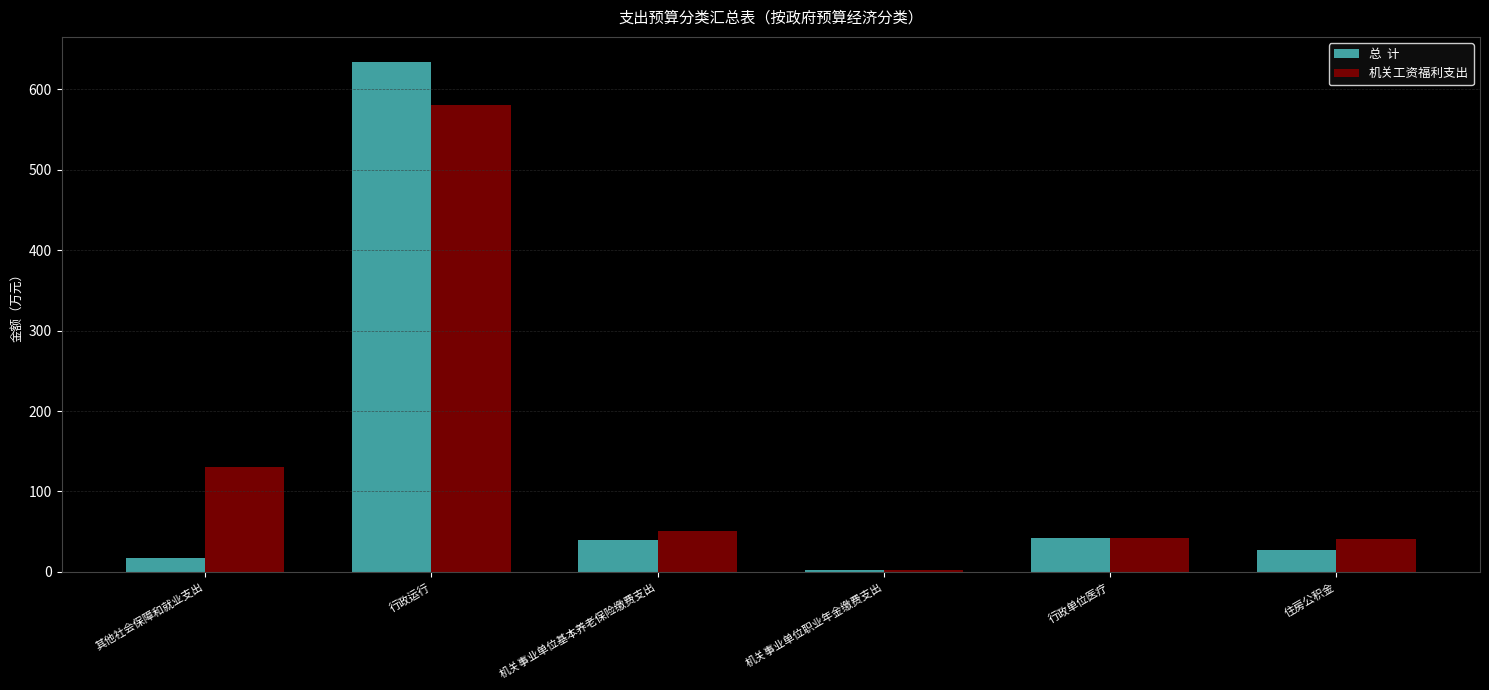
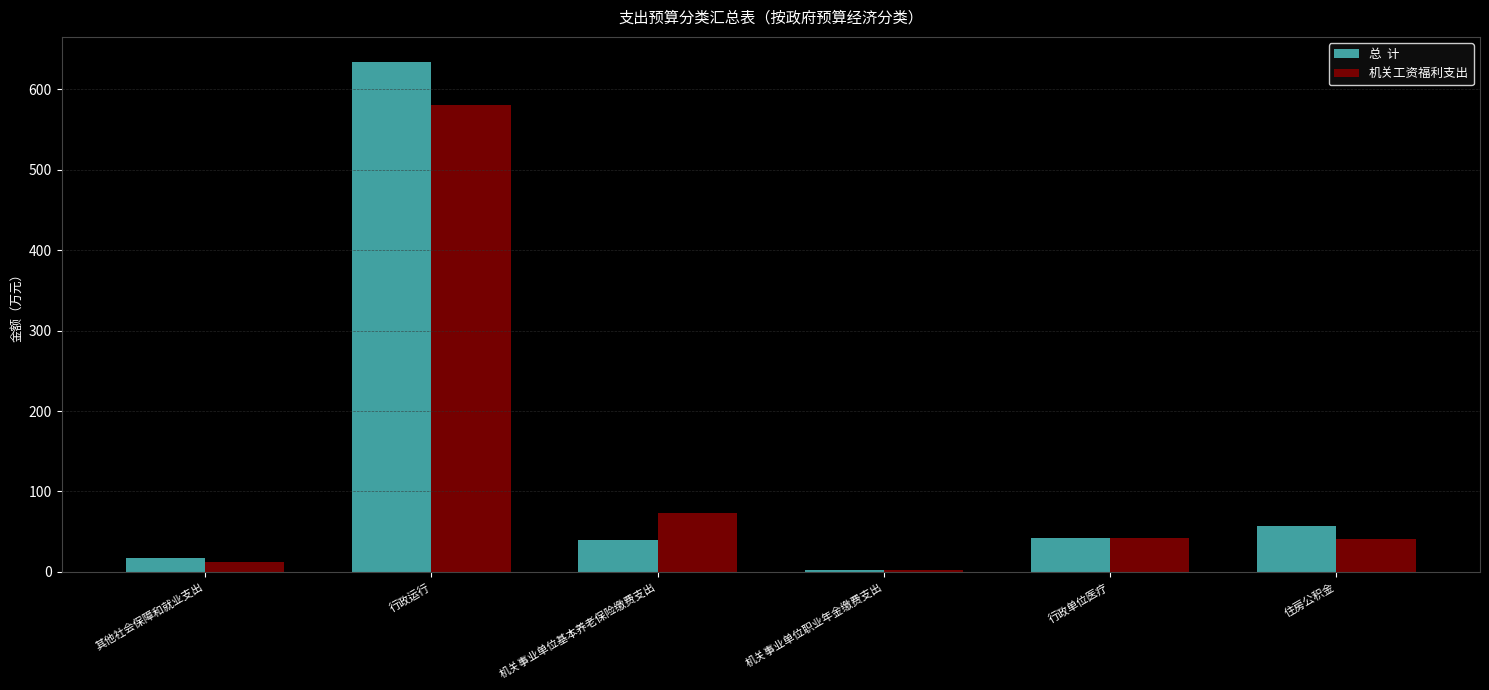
  {
    "总 计": {
      "其他社会保障和就业支出": 20,
      "行政运行": 630,
      "机关事业单位基本养老保险缴费支出": 40,
      "行政单位医疗": 40,
-     "住房公积金": 30
+     "住房公积金": 60
    },
    "机关工资福利支出": {
-     "其他社会保障和就业支出": 130,
+     "其他社会保障和就业支出": 10,
      "行政运行": 580,
-     "机关事业单位基本养老保险缴费支出": 50,
+     "机关事业单位基本养老保险缴费支出": 70,
      "行政单位医疗": 40,
      "住房公积金": 40
    }
  }
